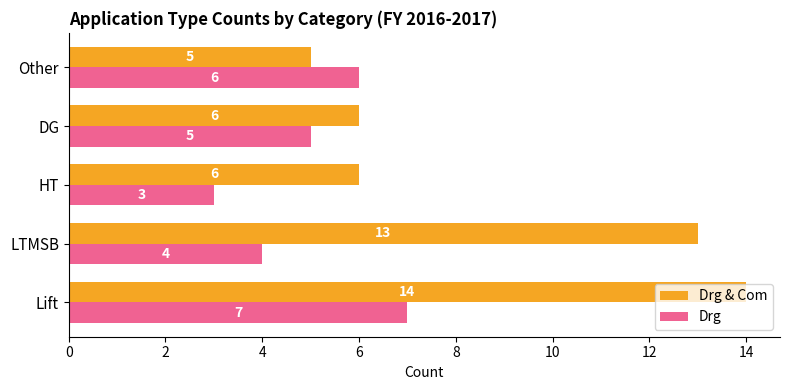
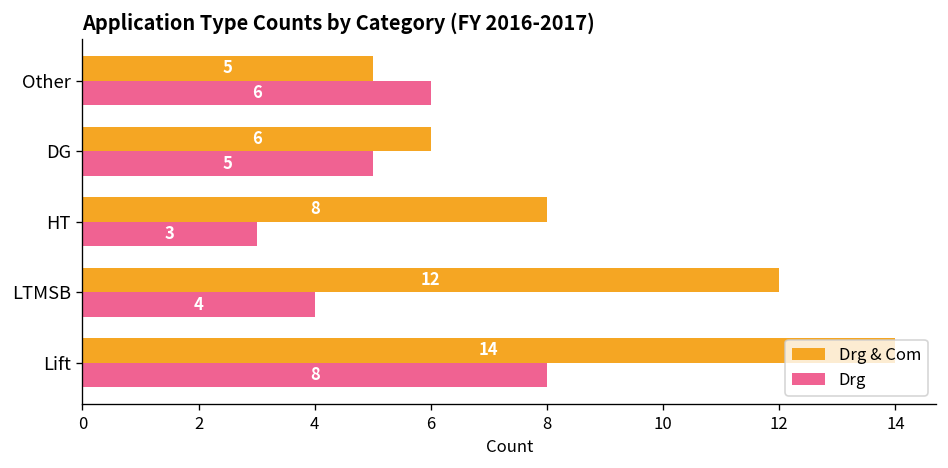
  {
    "Drg & Com": {
      "Other": 5,
      "DG": 6,
-     "HT": 6,
-     "LTMSB": 13
+     "HT": 8,
+     "LTMSB": 12
    },
    "Drg": {
      "Other": 6,
      "DG": 5,
      "HT": 3,
      "LTMSB": 4,
-     "Lift": 7
+     "Lift": 8
    }
  }
